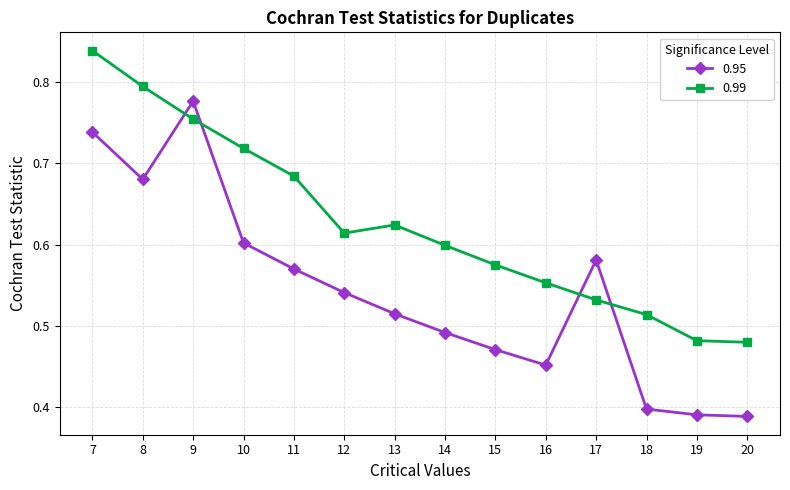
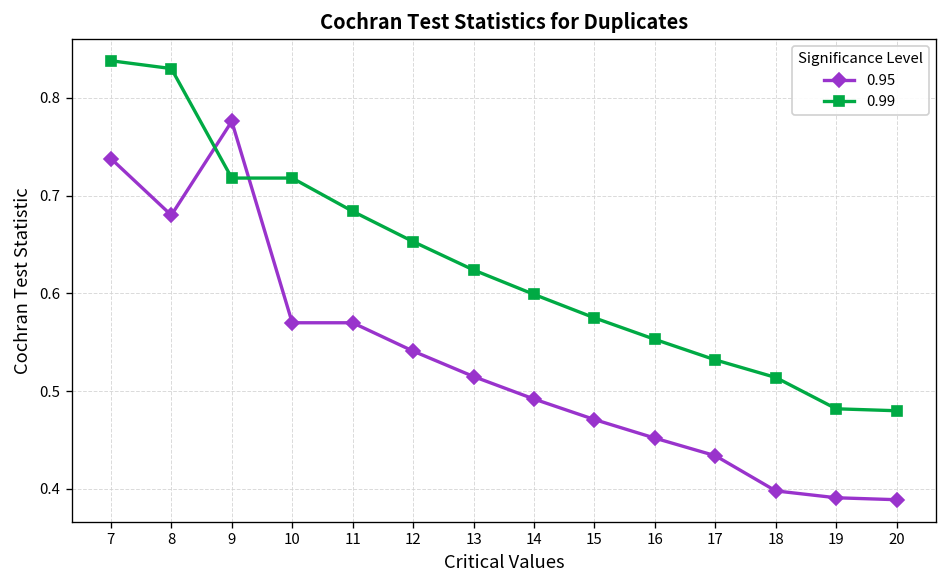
  {
    "0.95": {
      "7": 0.74,
      "8": 0.68,
      "9": 0.78,
-     "10": 0.60,
+     "10": 0.57,
      "11": 0.57,
      "12": 0.54,
      "13": 0.52,
      "14": 0.49,
      "15": 0.47,
      "16": 0.45,
-     "17": 0.58,
+     "17": 0.43,
      "18": 0.40,
      "19": 0.39,
      "20": 0.39
    },
    "0.99": {
      "7": 0.84,
-     "8": 0.79,
-     "9": 0.75,
+     "8": 0.83,
+     "9": 0.72,
      "10": 0.72,
      "11": 0.68,
-     "12": 0.61,
+     "12": 0.65,
      "13": 0.62,
      "14": 0.60,
      "15": 0.58,
      "16": 0.55,
      "17": 0.53,
      "18": 0.51,
      "19": 0.48,
      "20": 0.48
    }
  }
